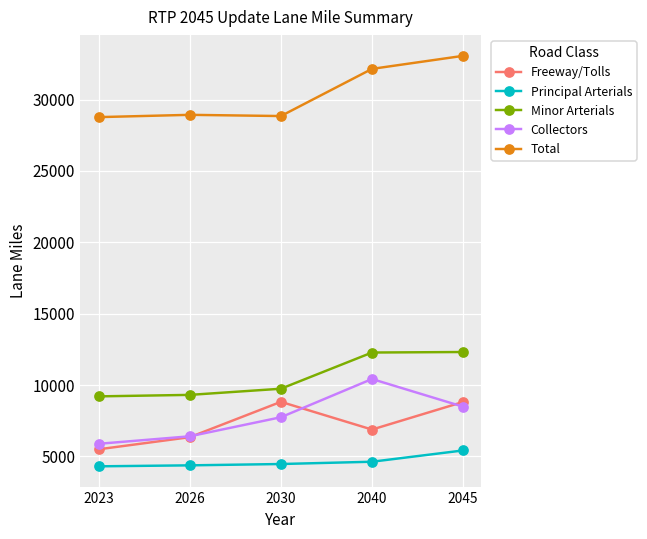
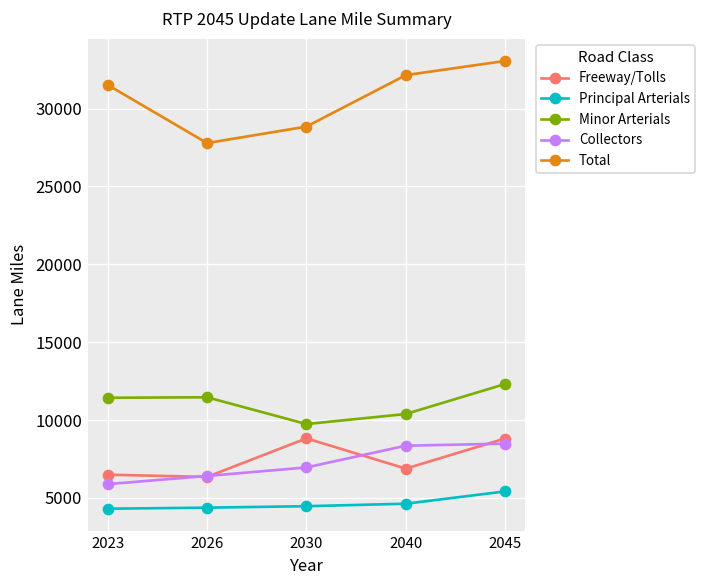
  {
    "Freeway/Tolls": {
-     "2023": 5500,
+     "2023": 6500,
      "2030": 8800,
      "2040": 6900,
      "2045": 8800
    },
    "Principal Arterials": {
      "2023": 4300,
      "2026": 4400,
      "2030": 4500,
      "2040": 4600,
      "2045": 5400
    },
    "Minor Arterials": {
-     "2023": 9200,
-     "2026": 9300,
+     "2023": 11400,
+     "2026": 11500,
      "2030": 9700,
-     "2040": 12300,
+     "2040": 10400,
      "2045": 12300
    },
    "Collectors": {
      "2023": 5900,
-     "2030": 7700,
-     "2040": 10400,
+     "2030": 7000,
+     "2040": 8400,
      "2045": 8500
    },
    "Total": {
-     "2023": 28800,
-     "2026": 28900,
+     "2023": 31500,
+     "2026": 27800,
      "2030": 28800,
      "2040": 32100,
      "2045": 33100
    }
  }
